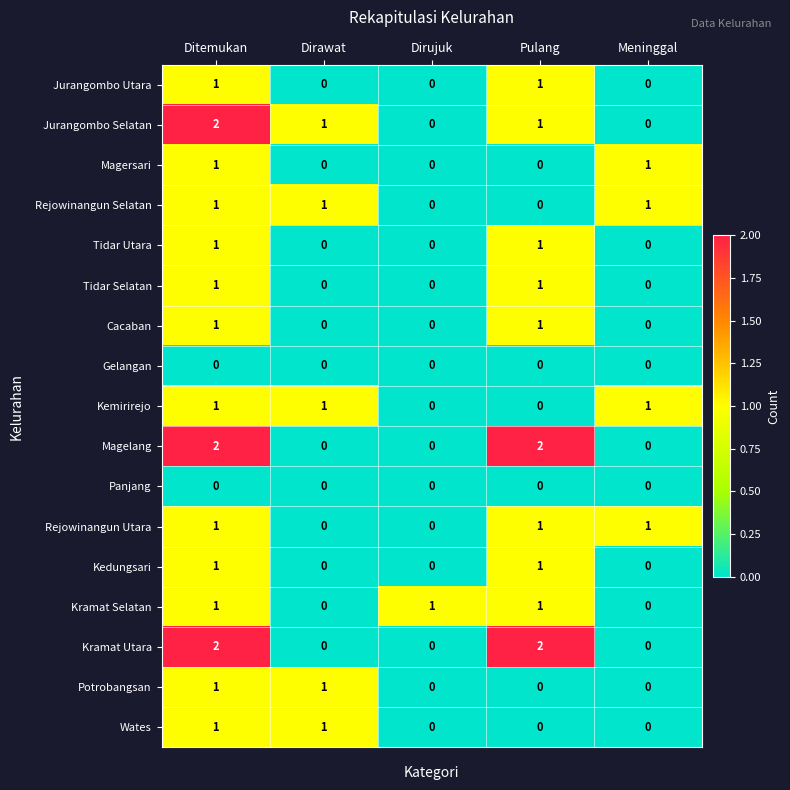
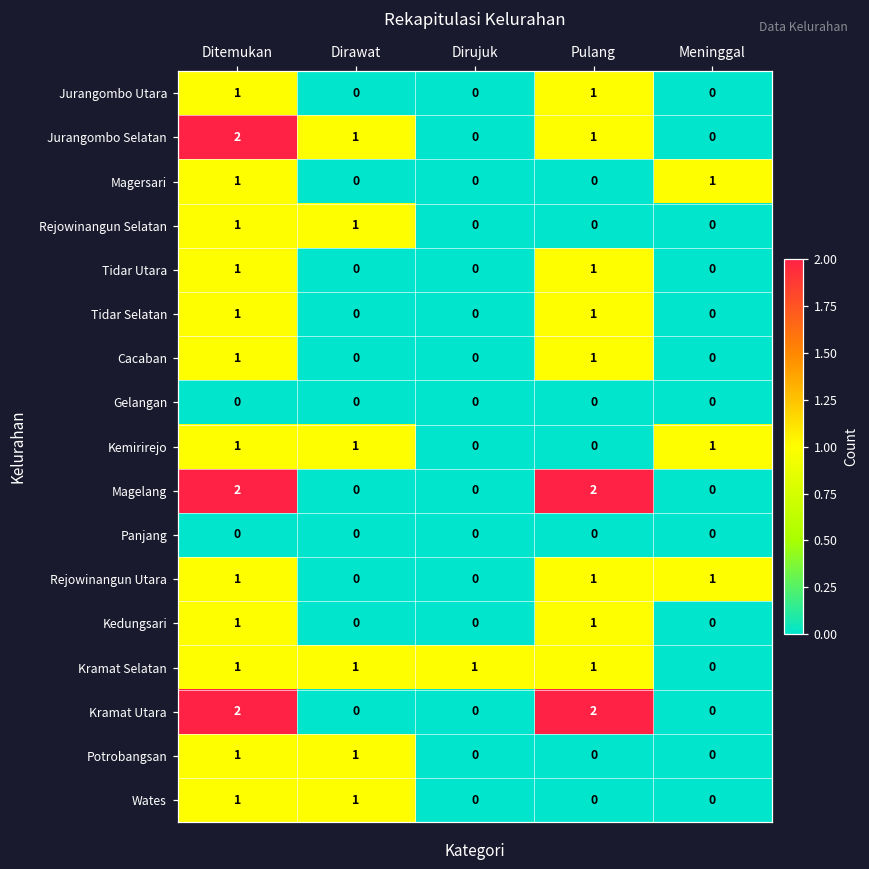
  {
    "Jurangombo Utara": {
      "Ditemukan": 1,
      "Dirawat": 0,
      "Dirujuk": 0,
      "Pulang": 1,
      "Meninggal": 0
    },
    "Jurangombo Selatan": {
      "Ditemukan": 2,
      "Dirawat": 1,
      "Dirujuk": 0,
      "Pulang": 1,
      "Meninggal": 0
    },
    "Magersari": {
      "Ditemukan": 1,
      "Dirawat": 0,
      "Dirujuk": 0,
      "Pulang": 0,
      "Meninggal": 1
    },
    "Rejowinangun Selatan": {
      "Ditemukan": 1,
      "Dirawat": 1,
      "Dirujuk": 0,
      "Pulang": 0,
-     "Meninggal": 1
+     "Meninggal": 0
    },
    "Tidar Utara": {
      "Ditemukan": 1,
      "Dirawat": 0,
      "Dirujuk": 0,
      "Pulang": 1,
      "Meninggal": 0
    },
    "Tidar Selatan": {
      "Ditemukan": 1,
      "Dirawat": 0,
      "Dirujuk": 0,
      "Pulang": 1,
      "Meninggal": 0
    },
    "Cacaban": {
      "Ditemukan": 1,
      "Dirawat": 0,
      "Dirujuk": 0,
      "Pulang": 1,
      "Meninggal": 0
    },
    "Gelangan": {
      "Ditemukan": 0,
      "Dirawat": 0,
      "Dirujuk": 0,
      "Pulang": 0,
      "Meninggal": 0
    },
    "Kemirirejo": {
      "Ditemukan": 1,
      "Dirawat": 1,
      "Dirujuk": 0,
      "Pulang": 0,
      "Meninggal": 1
    },
    "Magelang": {
      "Ditemukan": 2,
      "Dirawat": 0,
      "Dirujuk": 0,
      "Pulang": 2,
      "Meninggal": 0
    },
    "Panjang": {
      "Ditemukan": 0,
      "Dirawat": 0,
      "Dirujuk": 0,
      "Pulang": 0,
      "Meninggal": 0
    },
    "Rejowinangun Utara": {
      "Ditemukan": 1,
      "Dirawat": 0,
      "Dirujuk": 0,
      "Pulang": 1,
      "Meninggal": 1
    },
    "Kedungsari": {
      "Ditemukan": 1,
      "Dirawat": 0,
      "Dirujuk": 0,
      "Pulang": 1,
      "Meninggal": 0
    },
    "Kramat Selatan": {
      "Ditemukan": 1,
-     "Dirawat": 0,
+     "Dirawat": 1,
      "Dirujuk": 1,
      "Pulang": 1,
      "Meninggal": 0
    },
    "Kramat Utara": {
      "Ditemukan": 2,
      "Dirawat": 0,
      "Dirujuk": 0,
      "Pulang": 2,
      "Meninggal": 0
    },
    "Potrobangsan": {
      "Ditemukan": 1,
      "Dirawat": 1,
      "Dirujuk": 0,
      "Pulang": 0,
      "Meninggal": 0
    },
    "Wates": {
      "Ditemukan": 1,
      "Dirawat": 1,
      "Dirujuk": 0,
      "Pulang": 0,
      "Meninggal": 0
    }
  }
